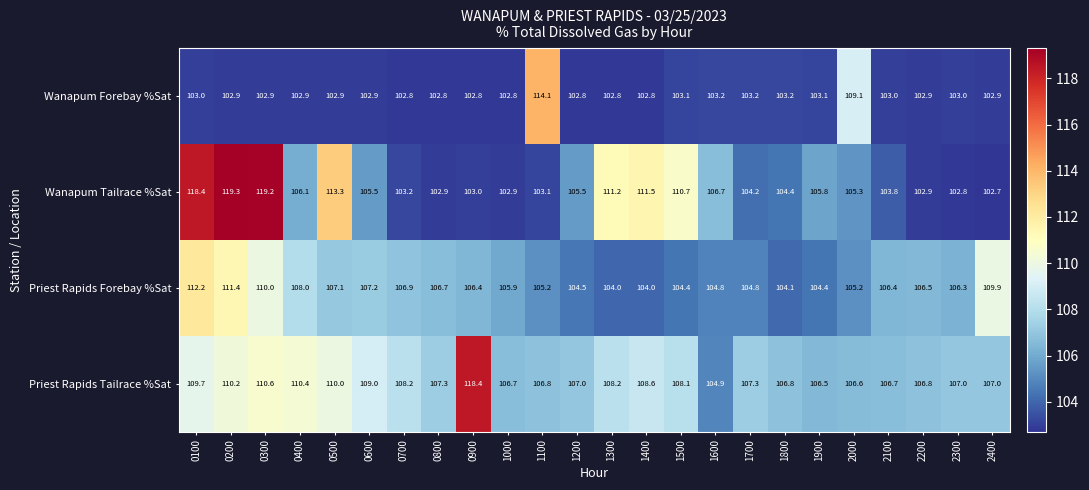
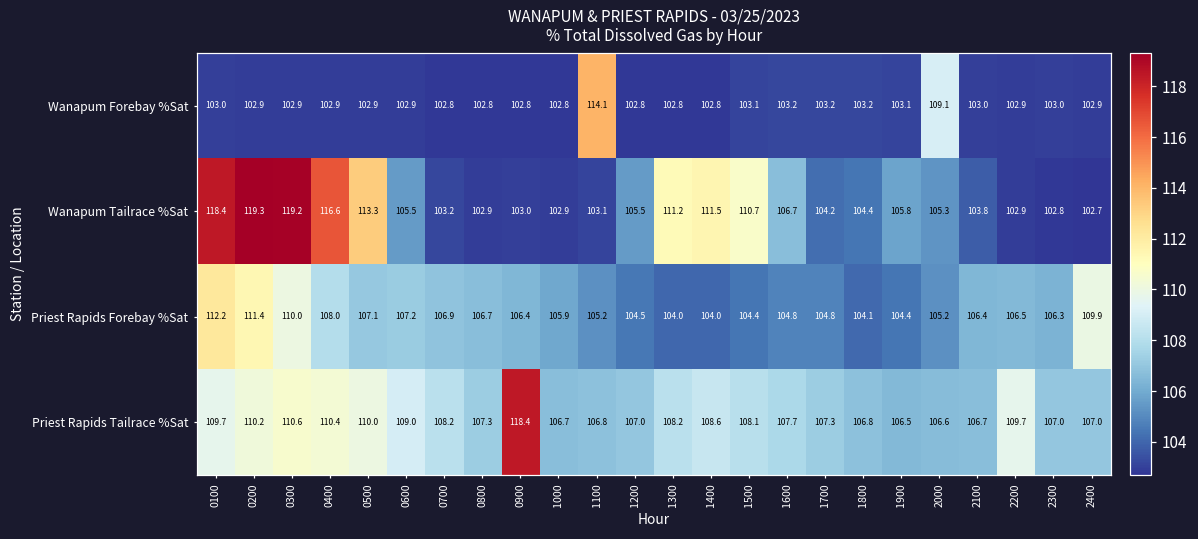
  {
    "Wanapum Forebay %Sat": {
      "0100": 103.0,
      "0200": 102.9,
      "0300": 102.9,
      "0400": 102.9,
      "0500": 102.9,
      "0600": 102.9,
      "0700": 102.8,
      "0800": 102.8,
      "0900": 102.8,
      "1000": 102.8,
      "1100": 114.1,
      "1200": 102.8,
      "1300": 102.8,
      "1400": 102.8,
      "1500": 103.1,
      "1600": 103.2,
      "1700": 103.2,
      "1800": 103.2,
      "1900": 103.1,
      "2000": 109.1,
      "2100": 103.0,
      "2200": 102.9,
      "2300": 103.0,
      "2400": 102.9
    },
    "Wanapum Tailrace %Sat": {
      "0100": 118.4,
      "0200": 119.3,
      "0300": 119.2,
-     "0400": 106.1,
+     "0400": 116.6,
      "0500": 113.3,
      "0600": 105.5,
      "0700": 103.2,
      "0800": 102.9,
      "0900": 103.0,
      "1000": 102.9,
      "1100": 103.1,
      "1200": 105.5,
      "1300": 111.2,
      "1400": 111.5,
      "1500": 110.7,
      "1600": 106.7,
      "1700": 104.2,
      "1800": 104.4,
      "1900": 105.8,
      "2000": 105.3,
      "2100": 103.8,
      "2200": 102.9,
      "2300": 102.8,
      "2400": 102.7
    },
    "Priest Rapids Forebay %Sat": {
      "0100": 112.2,
      "0200": 111.4,
      "0300": 110.0,
      "0400": 108.0,
      "0500": 107.1,
      "0600": 107.2,
      "0700": 106.9,
      "0800": 106.7,
      "0900": 106.4,
      "1000": 105.9,
      "1100": 105.2,
      "1200": 104.5,
      "1300": 104.0,
      "1400": 104.0,
      "1500": 104.4,
      "1600": 104.8,
      "1700": 104.8,
      "1800": 104.1,
      "1900": 104.4,
      "2000": 105.2,
      "2100": 106.4,
      "2200": 106.5,
      "2300": 106.3,
      "2400": 109.9
    },
    "Priest Rapids Tailrace %Sat": {
      "0100": 109.7,
      "0200": 110.2,
      "0300": 110.6,
      "0400": 110.4,
      "0500": 110.0,
      "0600": 109.0,
      "0700": 108.2,
      "0800": 107.3,
      "0900": 118.4,
      "1000": 106.7,
      "1100": 106.8,
      "1200": 107.0,
      "1300": 108.2,
      "1400": 108.6,
      "1500": 108.1,
-     "1600": 104.9,
+     "1600": 107.7,
      "1700": 107.3,
      "1800": 106.8,
      "1900": 106.5,
      "2000": 106.6,
      "2100": 106.7,
-     "2200": 106.8,
+     "2200": 109.7,
      "2300": 107.0,
      "2400": 107.0
    }
  }
